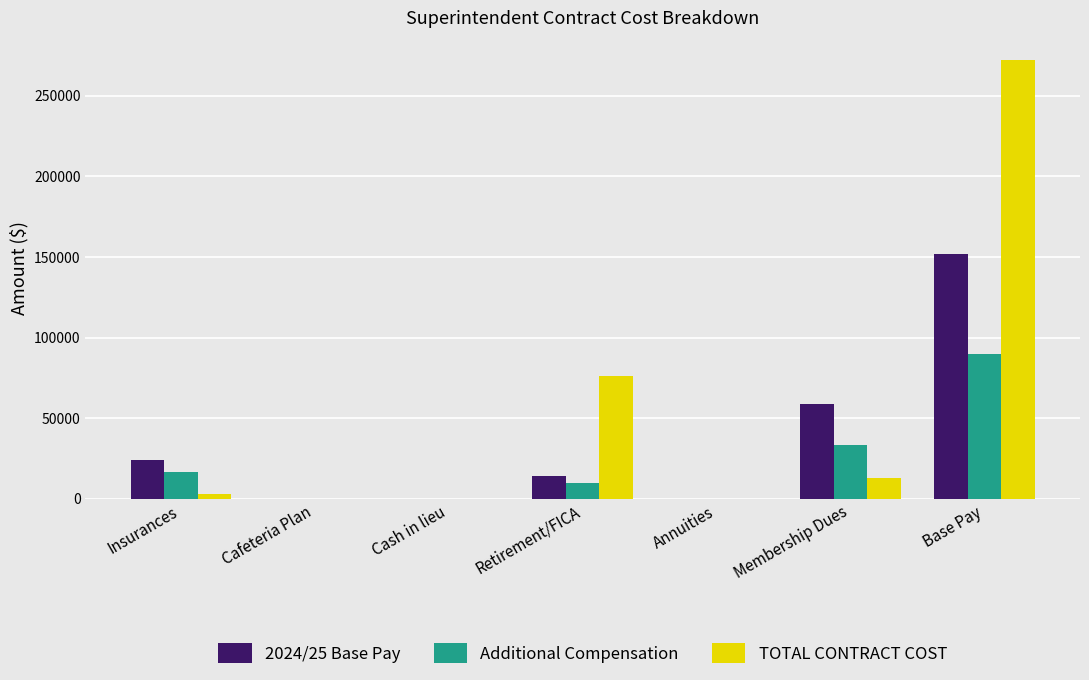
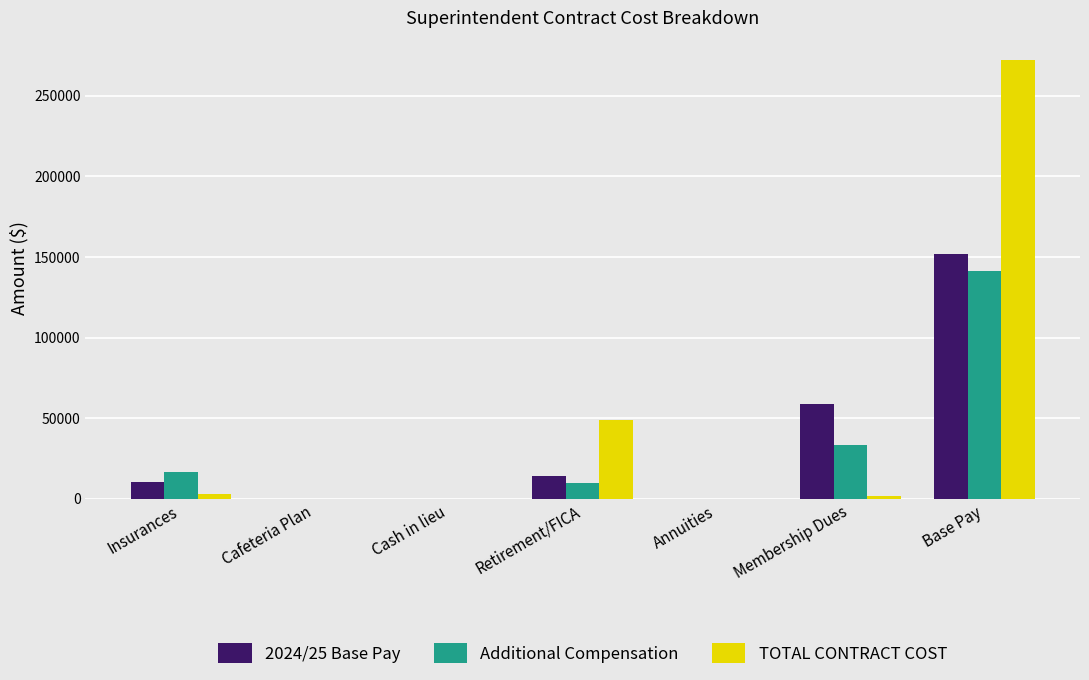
  {
    "2024/25 Base Pay": {
-     "Insurances": 24000,
+     "Insurances": 10000,
      "Cafeteria Plan": 0,
      "Cash in lieu": 0,
      "Retirement/FICA": 14000,
      "Annuities": 0,
      "Membership Dues": 59000,
      "Base Pay": 152000
    },
    "Additional Compensation": {
      "Insurances": 17000,
      "Cafeteria Plan": 0,
      "Cash in lieu": 0,
      "Retirement/FICA": 10000,
      "Annuities": 0,
      "Membership Dues": 33000,
-     "Base Pay": 90000
+     "Base Pay": 142000
    },
    "TOTAL CONTRACT COST": {
      "Insurances": 3000,
      "Cafeteria Plan": 0,
      "Cash in lieu": 0,
-     "Retirement/FICA": 76000,
+     "Retirement/FICA": 49000,
      "Annuities": 0,
-     "Membership Dues": 13000,
+     "Membership Dues": 2000,
      "Base Pay": 272000
    }
  }
